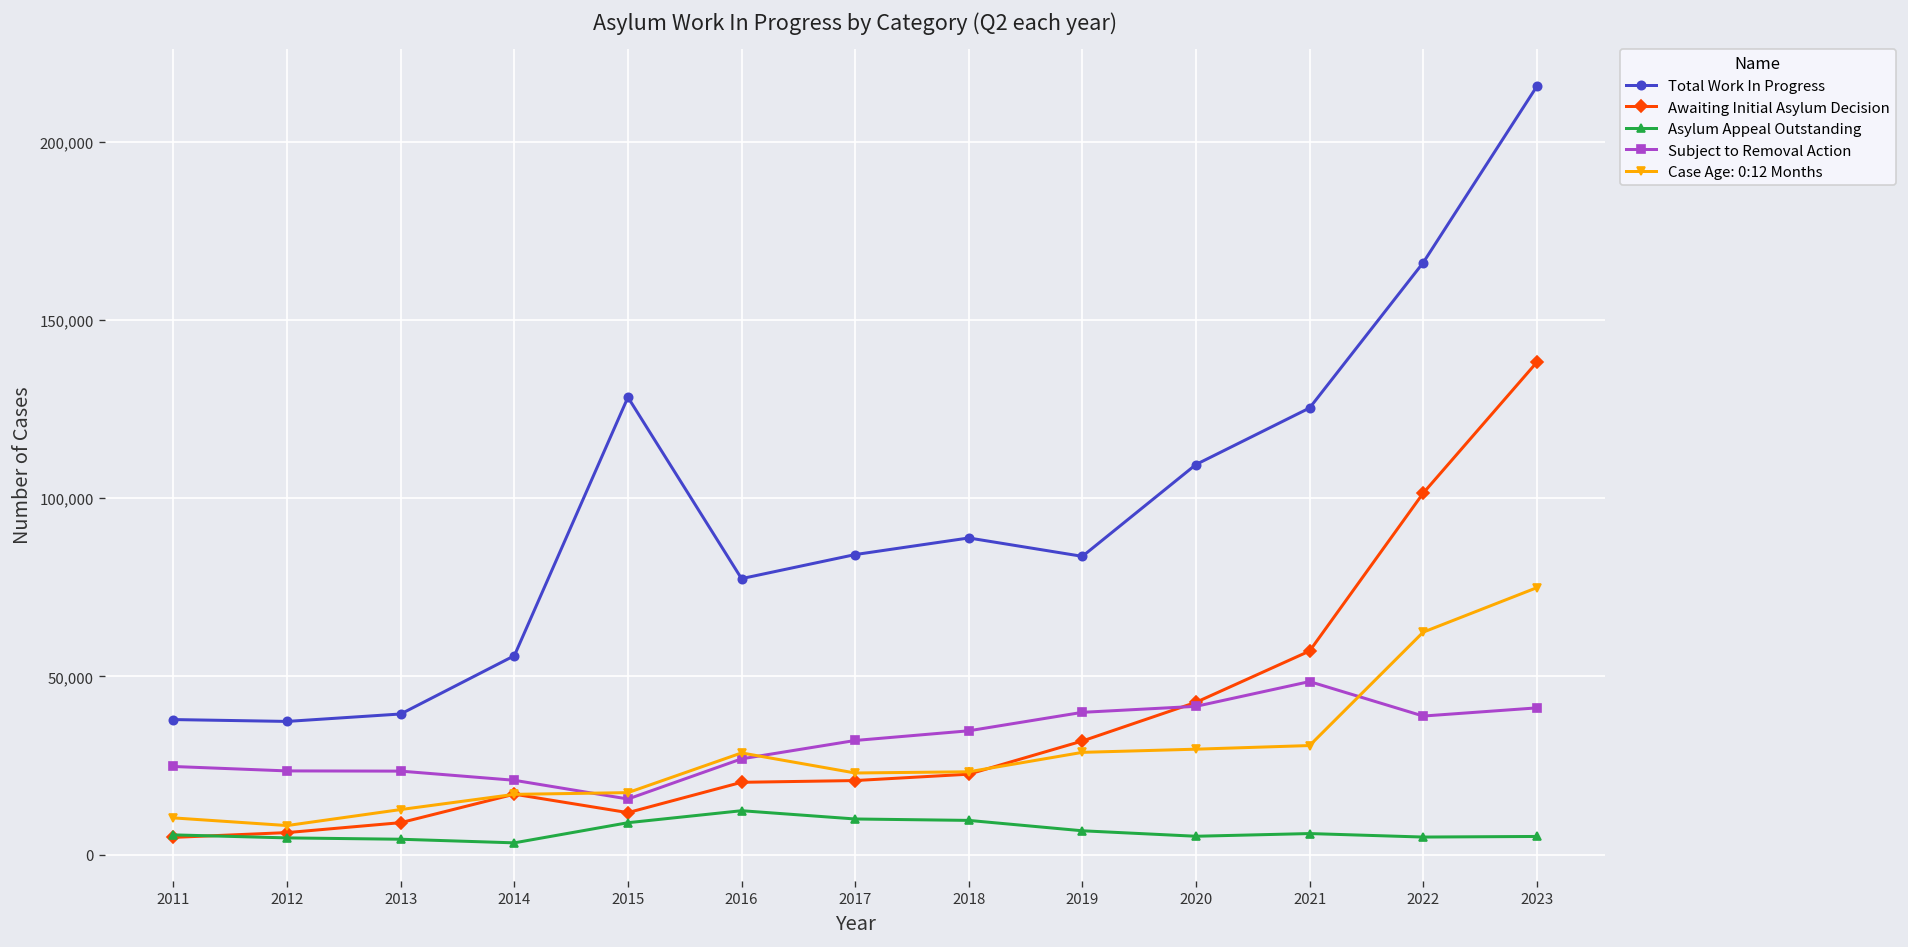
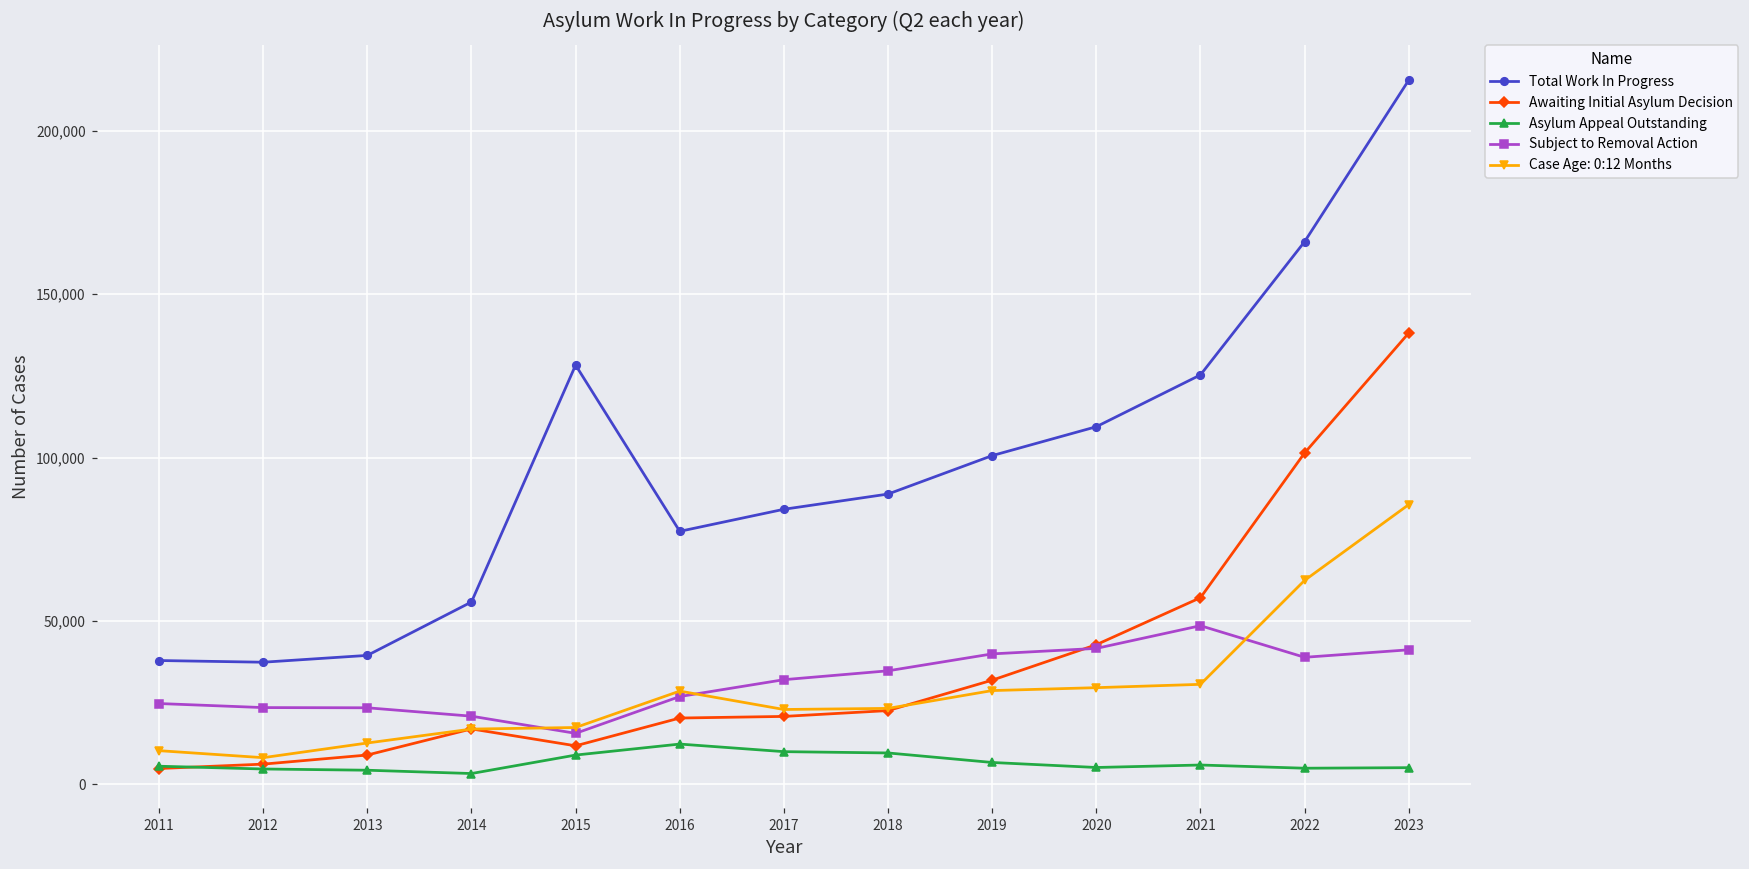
  {
    "Total Work In Progress": {
      "2011": "38,000",
      "2012": "37,000",
      "2013": "39,000",
      "2014": "56,000",
      "2015": "128,000",
      "2016": "77,000",
      "2017": "84,000",
      "2018": "89,000",
-     "2019": "84,000",
+     "2019": "101,000",
      "2020": "109,000",
      "2021": "125,000",
      "2022": "166,000",
      "2023": "216,000"
    },
    "Awaiting Initial Asylum Decision": {
      "2012": "6,000",
      "2013": "9,000",
      "2015": "12,000",
      "2016": "20,000",
      "2017": "21,000",
      "2019": "32,000",
      "2020": "43,000",
      "2021": "57,000",
      "2022": "101,000",
      "2023": "138,000"
    },
    "Asylum Appeal Outstanding": {
      "2012": "5,000",
      "2013": "4,000",
      "2014": "3,000",
      "2015": "9,000",
      "2016": "12,000",
      "2017": "10,000",
      "2018": "10,000",
      "2019": "7,000",
      "2020": "5,000",
      "2021": "6,000",
      "2022": "5,000",
      "2023": "5,000"
    },
    "Subject to Removal Action": {
      "2011": "25,000",
      "2012": "23,000",
      "2013": "23,000",
      "2014": "21,000",
      "2015": "16,000",
      "2016": "27,000",
      "2017": "32,000",
      "2018": "35,000",
      "2019": "40,000",
      "2020": "42,000",
      "2021": "49,000",
      "2022": "39,000",
      "2023": "41,000"
    },
    "Case Age: 0:12 Months": {
      "2011": "10,000",
      "2012": "8,000",
      "2013": "13,000",
      "2015": "17,000",
      "2016": "29,000",
      "2017": "23,000",
      "2019": "29,000",
      "2020": "30,000",
      "2021": "31,000",
      "2022": "62,000",
-     "2023": "75,000"
+     "2023": "86,000"
    }
  }
